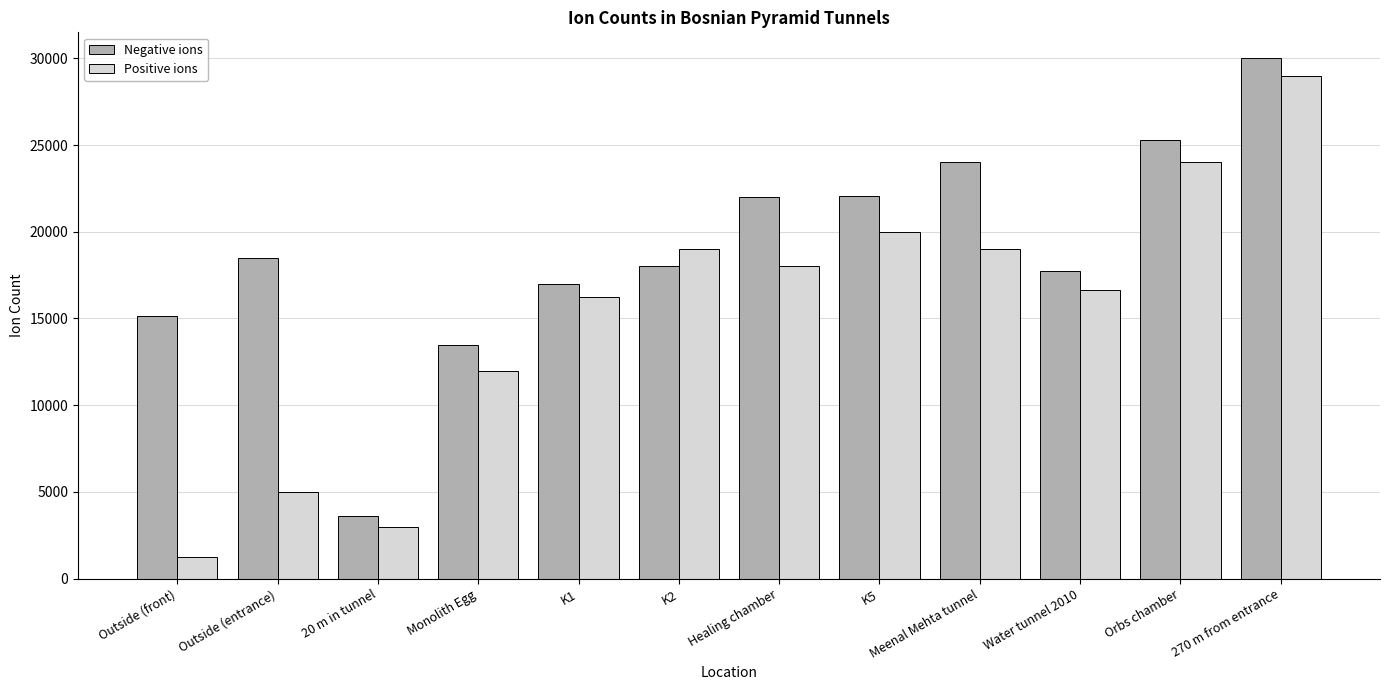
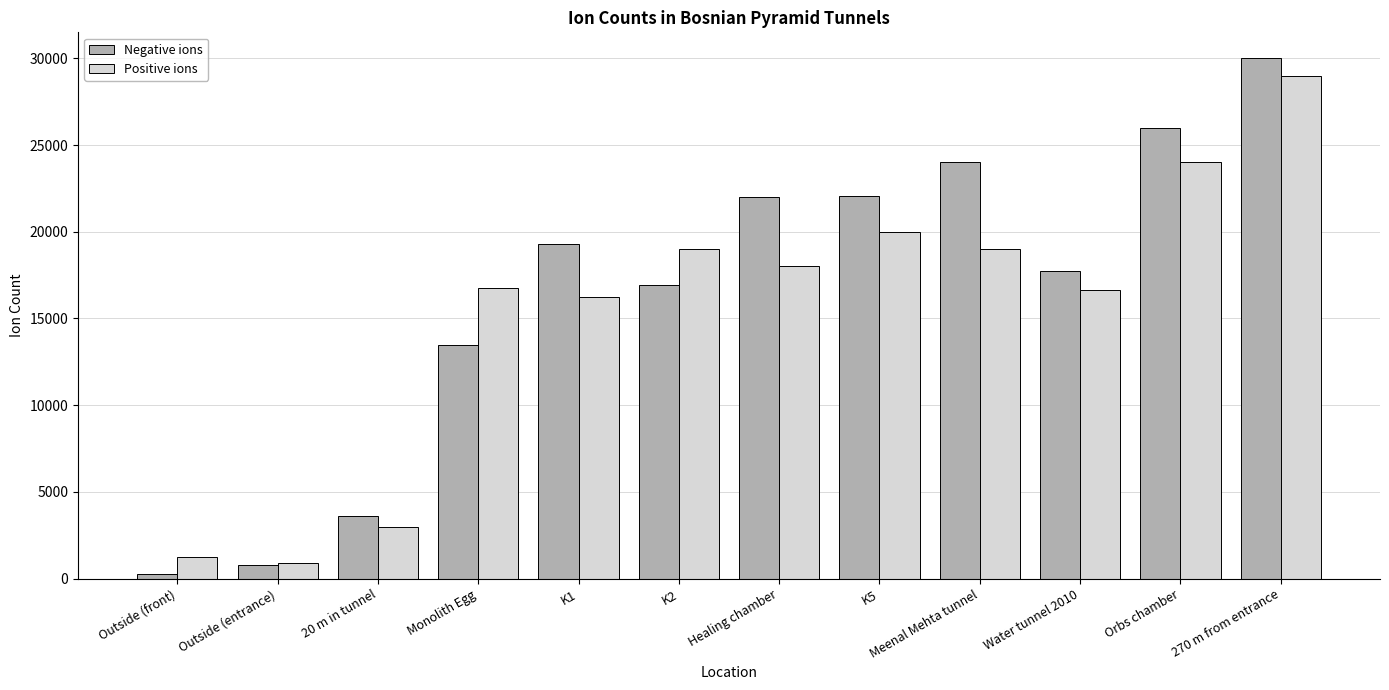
  {
    "Negative ions": {
-     "Outside (front)": 15200,
-     "Outside (entrance)": 18500,
+     "Outside (front)": 300,
+     "Outside (entrance)": 800,
      "20 m in tunnel": 3600,
      "Monolith Egg": 13400,
-     "K1": 17000,
-     "K2": 18000,
+     "K1": 19300,
+     "K2": 16900,
      "Healing chamber": 22000,
      "K5": 22100,
      "Meenal Mehta tunnel": 24000,
      "Water tunnel 2010": 17700,
-     "Orbs chamber": 25300,
+     "Orbs chamber": 26000,
      "270 m from entrance": 30000
    },
    "Positive ions": {
      "Outside (front)": 1200,
-     "Outside (entrance)": 5000,
+     "Outside (entrance)": 900,
      "20 m in tunnel": 3000,
-     "Monolith Egg": 12000,
+     "Monolith Egg": 16700,
      "K1": 16200,
      "K2": 19000,
      "Healing chamber": 18000,
      "K5": 20000,
      "Meenal Mehta tunnel": 19000,
      "Water tunnel 2010": 16600,
      "Orbs chamber": 24000,
      "270 m from entrance": 29000
    }
  }
